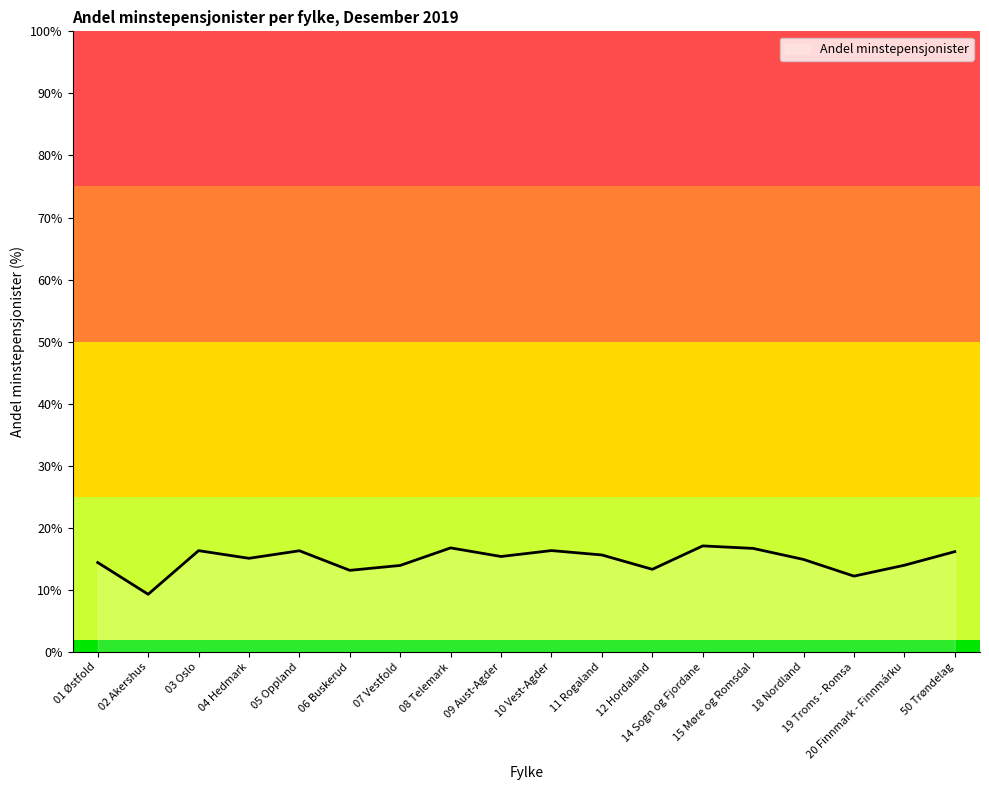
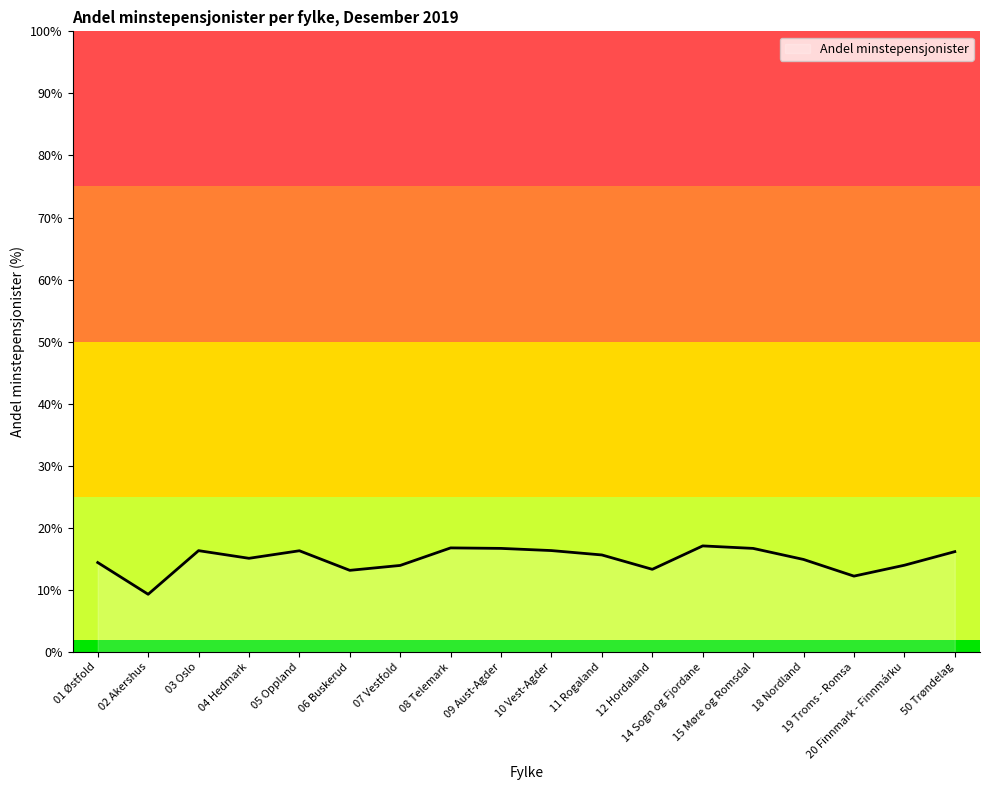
  {
    "01 Østfold": "14%",
    "02 Akershus": "9%",
    "03 Oslo": "16%",
    "04 Hedmark": "15%",
    "05 Oppland": "16%",
    "06 Buskerud": "13%",
    "07 Vestfold": "14%",
    "08 Telemark": "17%",
-   "09 Aust-Agder": "15%",
+   "09 Aust-Agder": "17%",
    "10 Vest-Agder": "16%",
    "11 Rogaland": "16%",
    "12 Hordaland": "13%",
    "14 Sogn og Fjordane": "17%",
    "15 Møre og Romsdal": "17%",
    "18 Nordland": "15%",
    "19 Troms - Romsa": "12%",
    "20 Finnmark - Finnmárku": "14%",
    "50 Trøndelag": "16%"
  }
